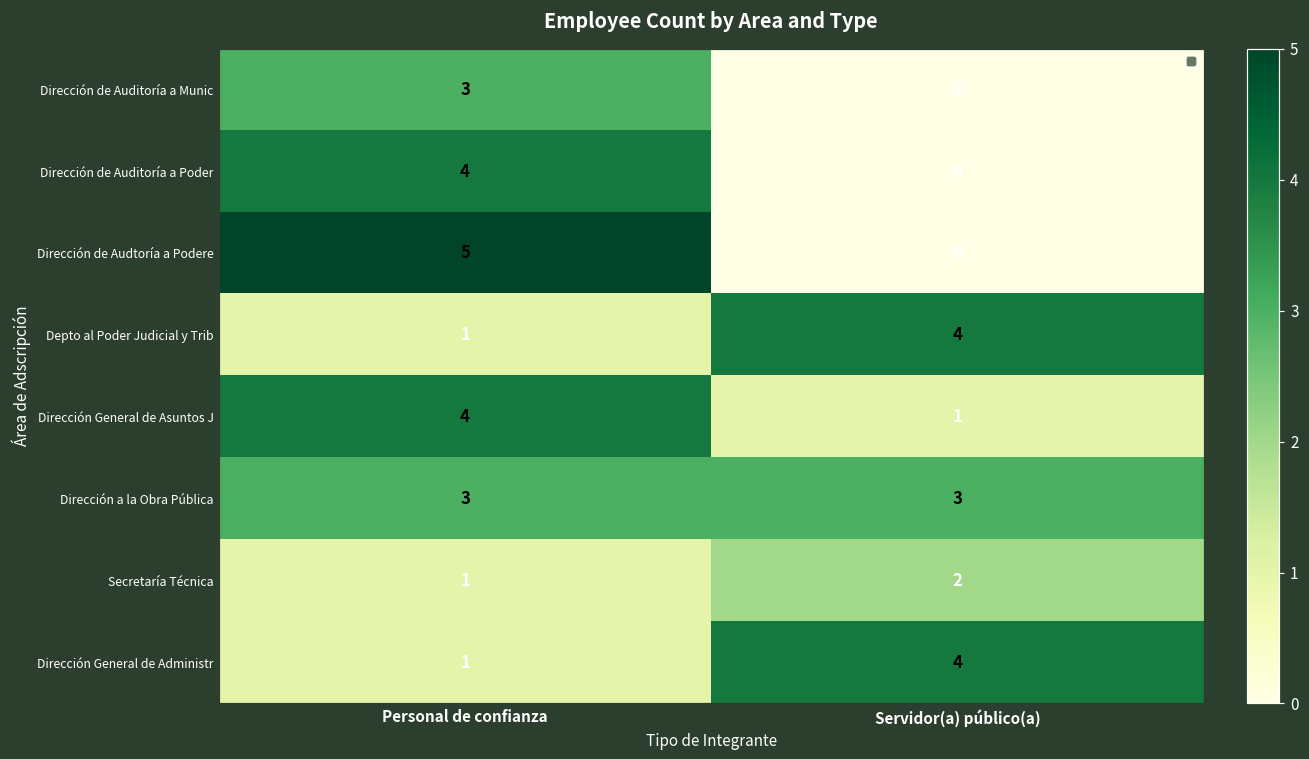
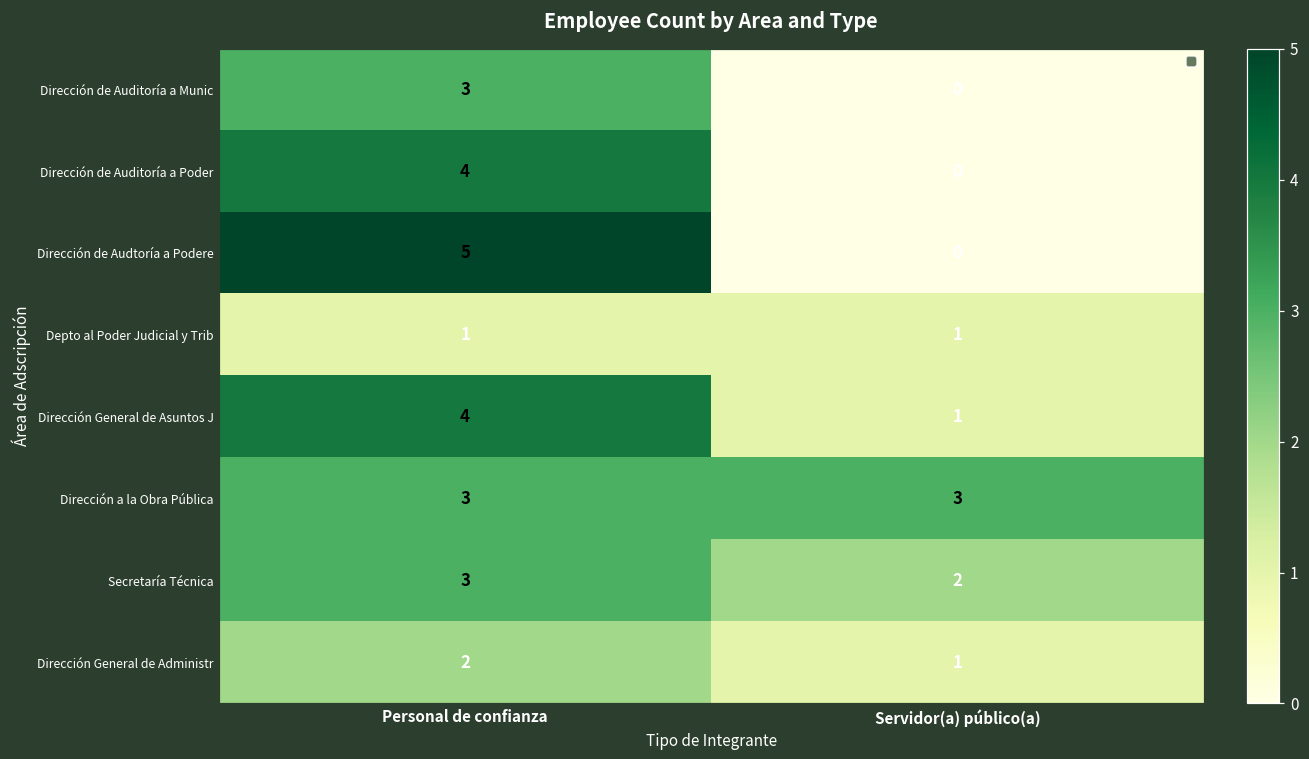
  {
    "Dirección de Auditoría a Munic": {
      "Personal de confianza": 3
    },
    "Dirección de Auditoría a Poder": {
      "Personal de confianza": 4
    },
    "Dirección de Audtoría a Podere": {
      "Personal de confianza": 5
    },
    "Depto al Poder Judicial y Trib": {
      "Personal de confianza": 1,
-     "Servidor(a) público(a)": 4
+     "Servidor(a) público(a)": 1
    },
    "Dirección General de Asuntos J": {
      "Personal de confianza": 4,
      "Servidor(a) público(a)": 1
    },
    "Dirección a la Obra Pública": {
      "Personal de confianza": 3,
      "Servidor(a) público(a)": 3
    },
    "Secretaría Técnica": {
-     "Personal de confianza": 1,
+     "Personal de confianza": 3,
      "Servidor(a) público(a)": 2
    },
    "Dirección General de Administr": {
-     "Personal de confianza": 1,
-     "Servidor(a) público(a)": 4
+     "Personal de confianza": 2,
+     "Servidor(a) público(a)": 1
    }
  }
